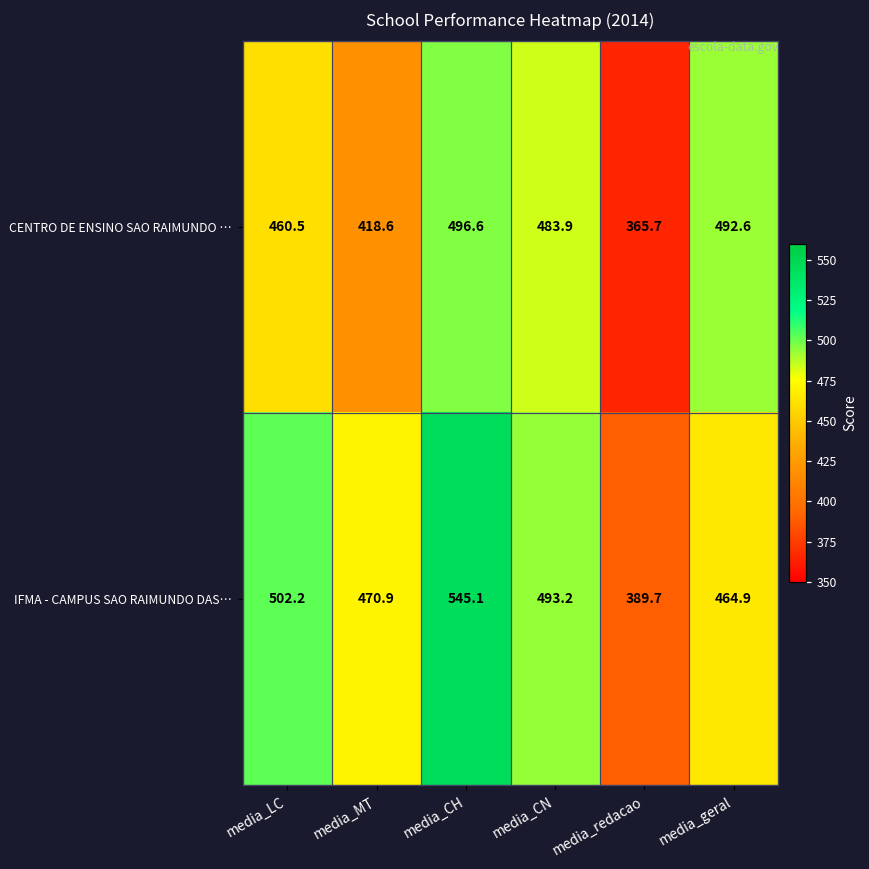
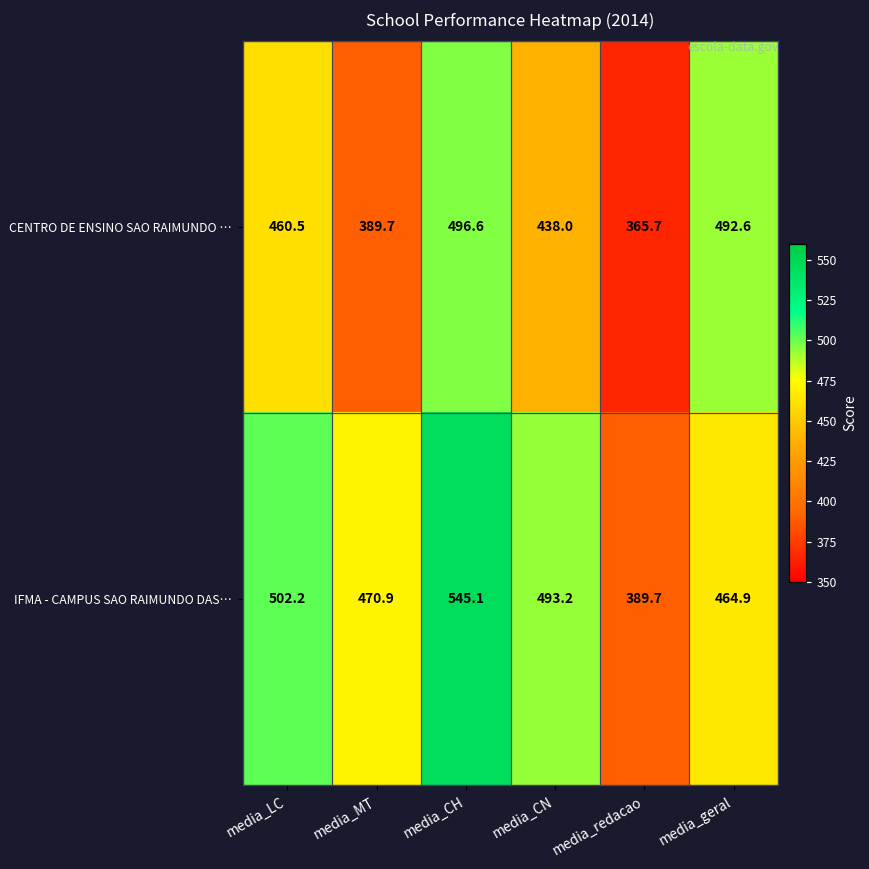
  {
    "CENTRO DE ENSINO SAO RAIMUNDO …": {
      "media_LC": 460.5,
-     "media_MT": 418.6,
+     "media_MT": 389.7,
      "media_CH": 496.6,
-     "media_CN": 483.9,
+     "media_CN": 438.0,
      "media_redacao": 365.7
    },
    "IFMA - CAMPUS SAO RAIMUNDO DAS…": {
      "media_LC": 502.2,
      "media_MT": 470.9,
      "media_CH": 545.1,
      "media_CN": 493.2,
      "media_redacao": 389.7,
      "media_geral": 464.9
    }
  }
